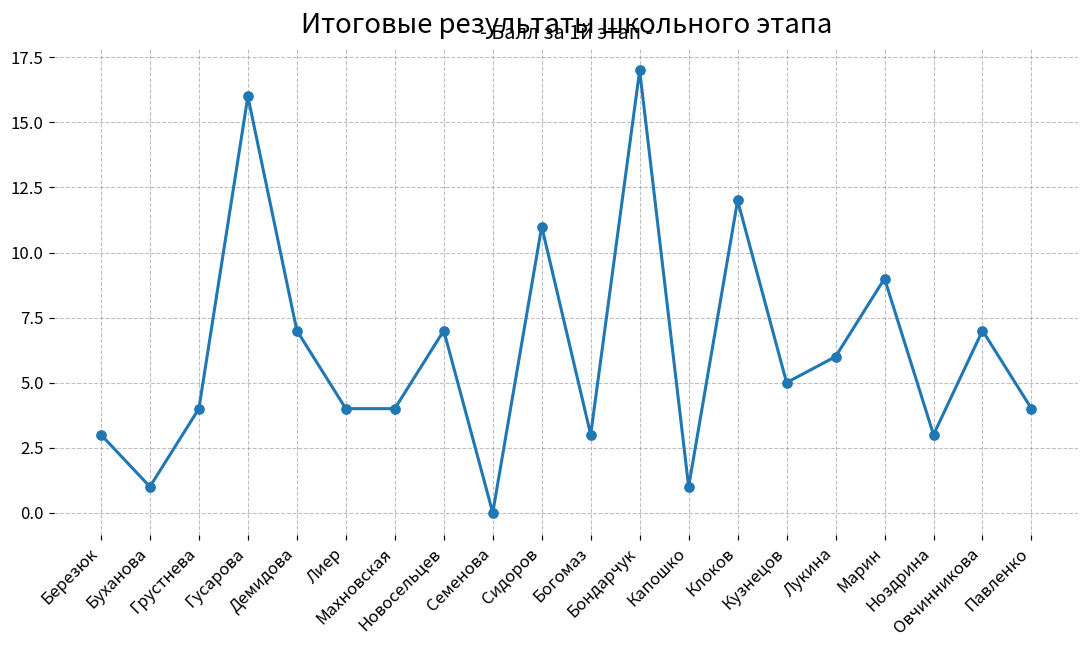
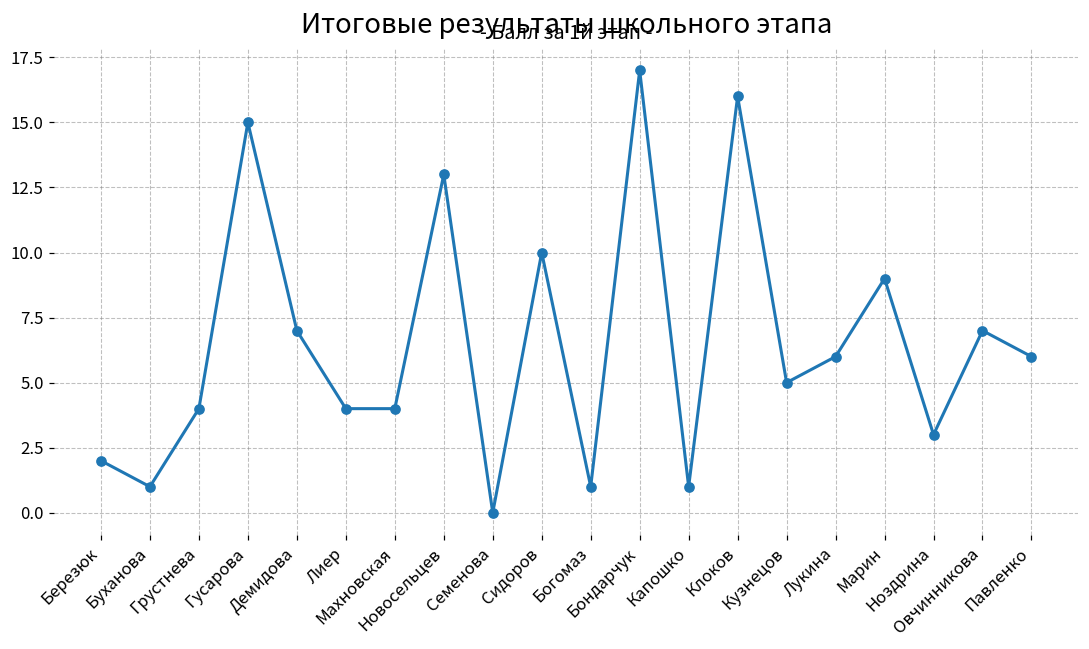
  {
-   "Березюк": 3,
+   "Березюк": 2,
    "Буханова": 1,
    "Грустнева": 4,
-   "Гусарова": 16,
+   "Гусарова": 15,
    "Демидова": 7,
    "Лиер": 4,
    "Махновская": 4,
-   "Новосельцев": 7,
+   "Новосельцев": 13,
    "Семенова": 0,
-   "Сидоров": 11,
-   "Богомаз": 3,
+   "Сидоров": 10,
+   "Богомаз": 1,
    "Капошко": 1,
-   "Клоков": 12,
+   "Клоков": 16,
    "Кузнецов": 5,
    "Лукина": 6,
    "Марин": 9,
    "Ноздрина": 3,
    "Овчинникова": 7,
-   "Павленко": 4
+   "Павленко": 6
  }
